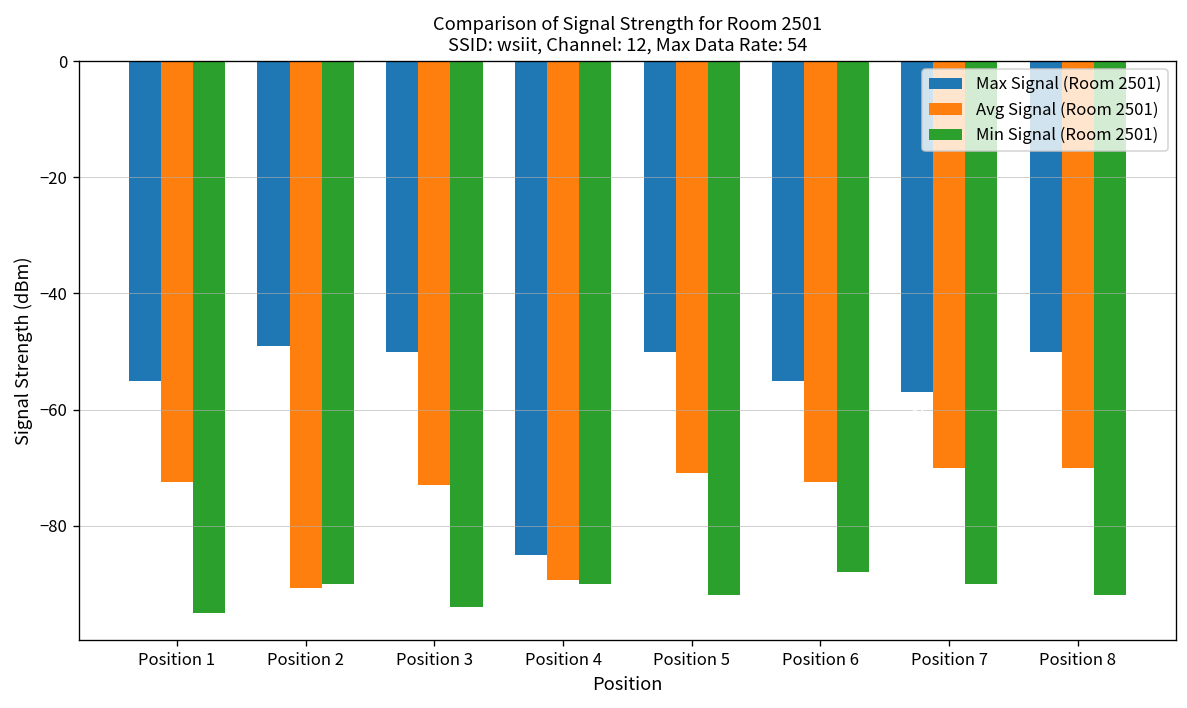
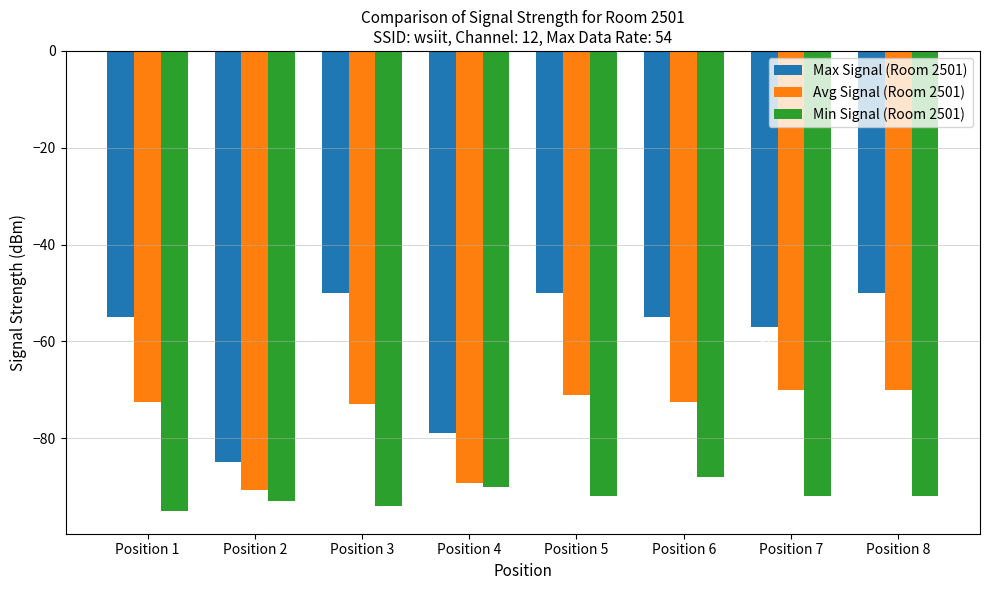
  {
    "Max Signal (Room 2501)": {
      "Position 1": -55,
-     "Position 2": -49,
+     "Position 2": -85,
      "Position 3": -50,
-     "Position 4": -85,
+     "Position 4": -79,
      "Position 5": -50,
      "Position 6": -55,
      "Position 7": -57,
      "Position 8": -50
    },
    "Avg Signal (Room 2501)": {
      "Position 1": -73,
      "Position 2": -91,
      "Position 3": -73,
      "Position 4": -89,
      "Position 5": -71,
      "Position 6": -73,
      "Position 7": -70,
      "Position 8": -70
    },
    "Min Signal (Room 2501)": {
      "Position 1": -95,
-     "Position 2": -90,
+     "Position 2": -93,
      "Position 3": -94,
      "Position 4": -90,
      "Position 5": -92,
      "Position 6": -88,
-     "Position 7": -90,
+     "Position 7": -92,
      "Position 8": -92
    }
  }
